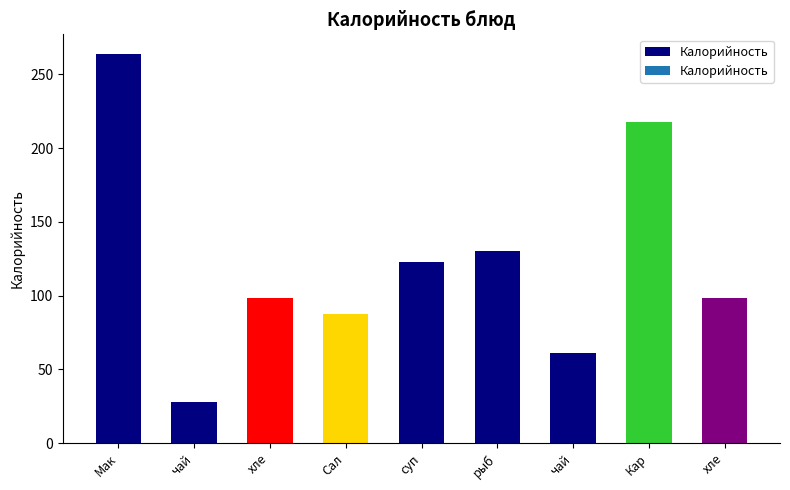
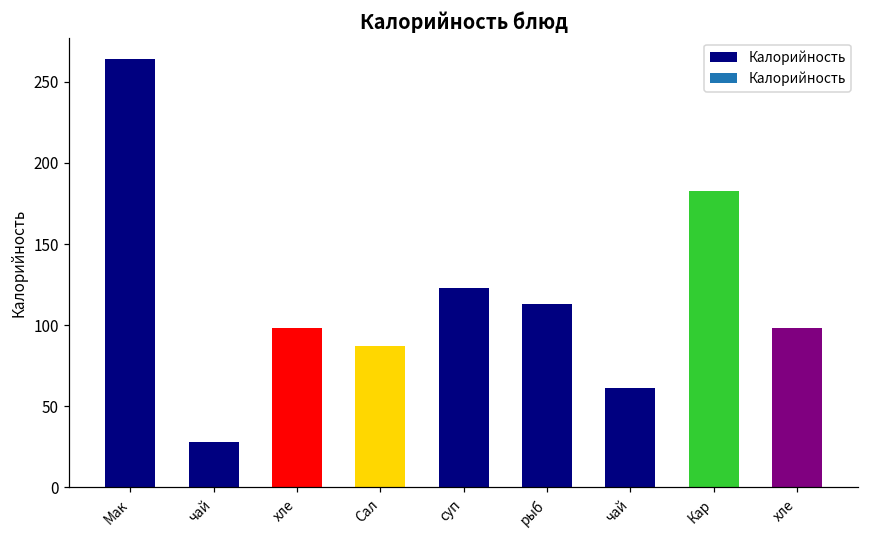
  {
    "Мак": 264,
    "Сал": 87,
    "суп": 123,
-   "рыб": 130,
-   "Кар": 218
+   "рыб": 113,
+   "Кар": 183
  }
